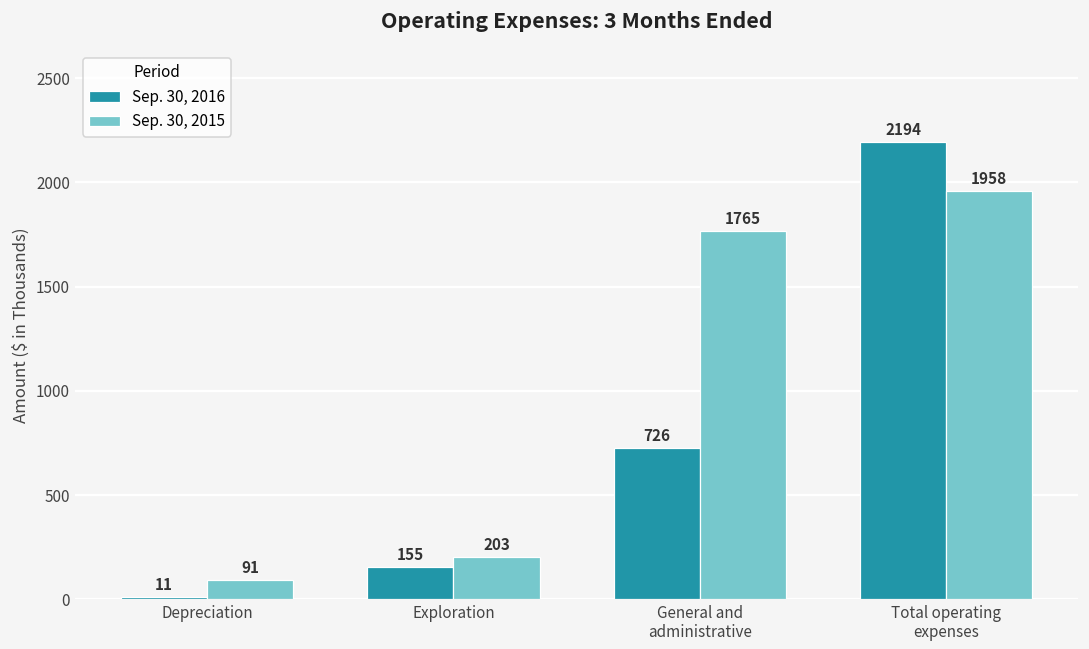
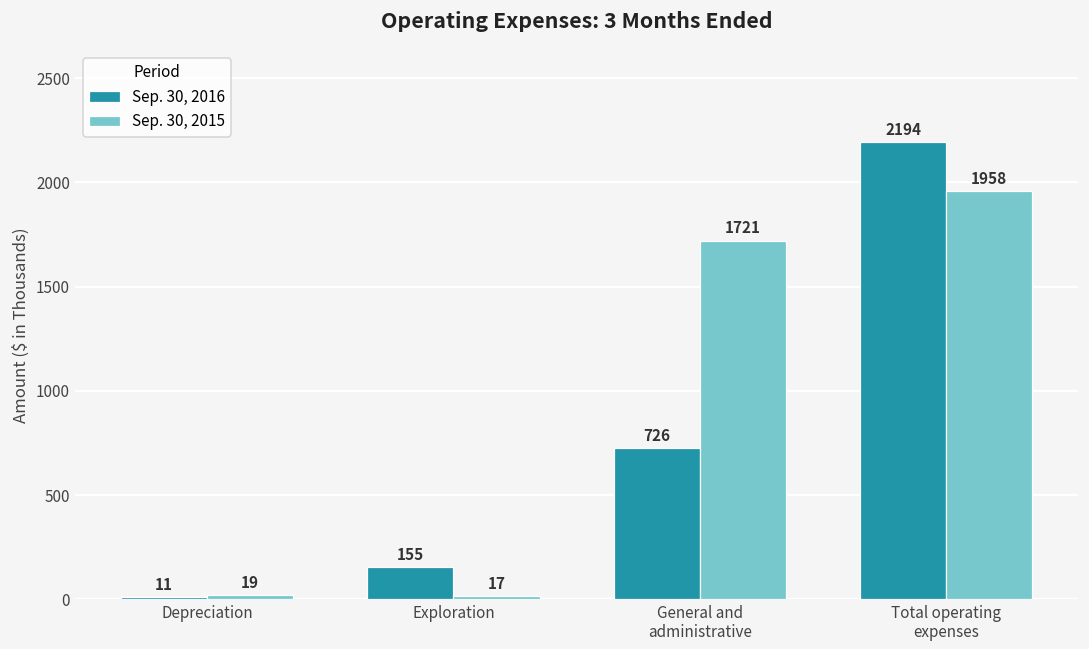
  {
    "Sep. 30, 2016": {
      "Depreciation": 11,
      "Exploration": 155,
      "General and administrative": 726,
      "Total operating expenses": 2194
    },
    "Sep. 30, 2015": {
-     "Depreciation": 91,
-     "Exploration": 203,
-     "General and administrative": 1765,
+     "Depreciation": 19,
+     "Exploration": 17,
+     "General and administrative": 1721,
      "Total operating expenses": 1958
    }
  }
